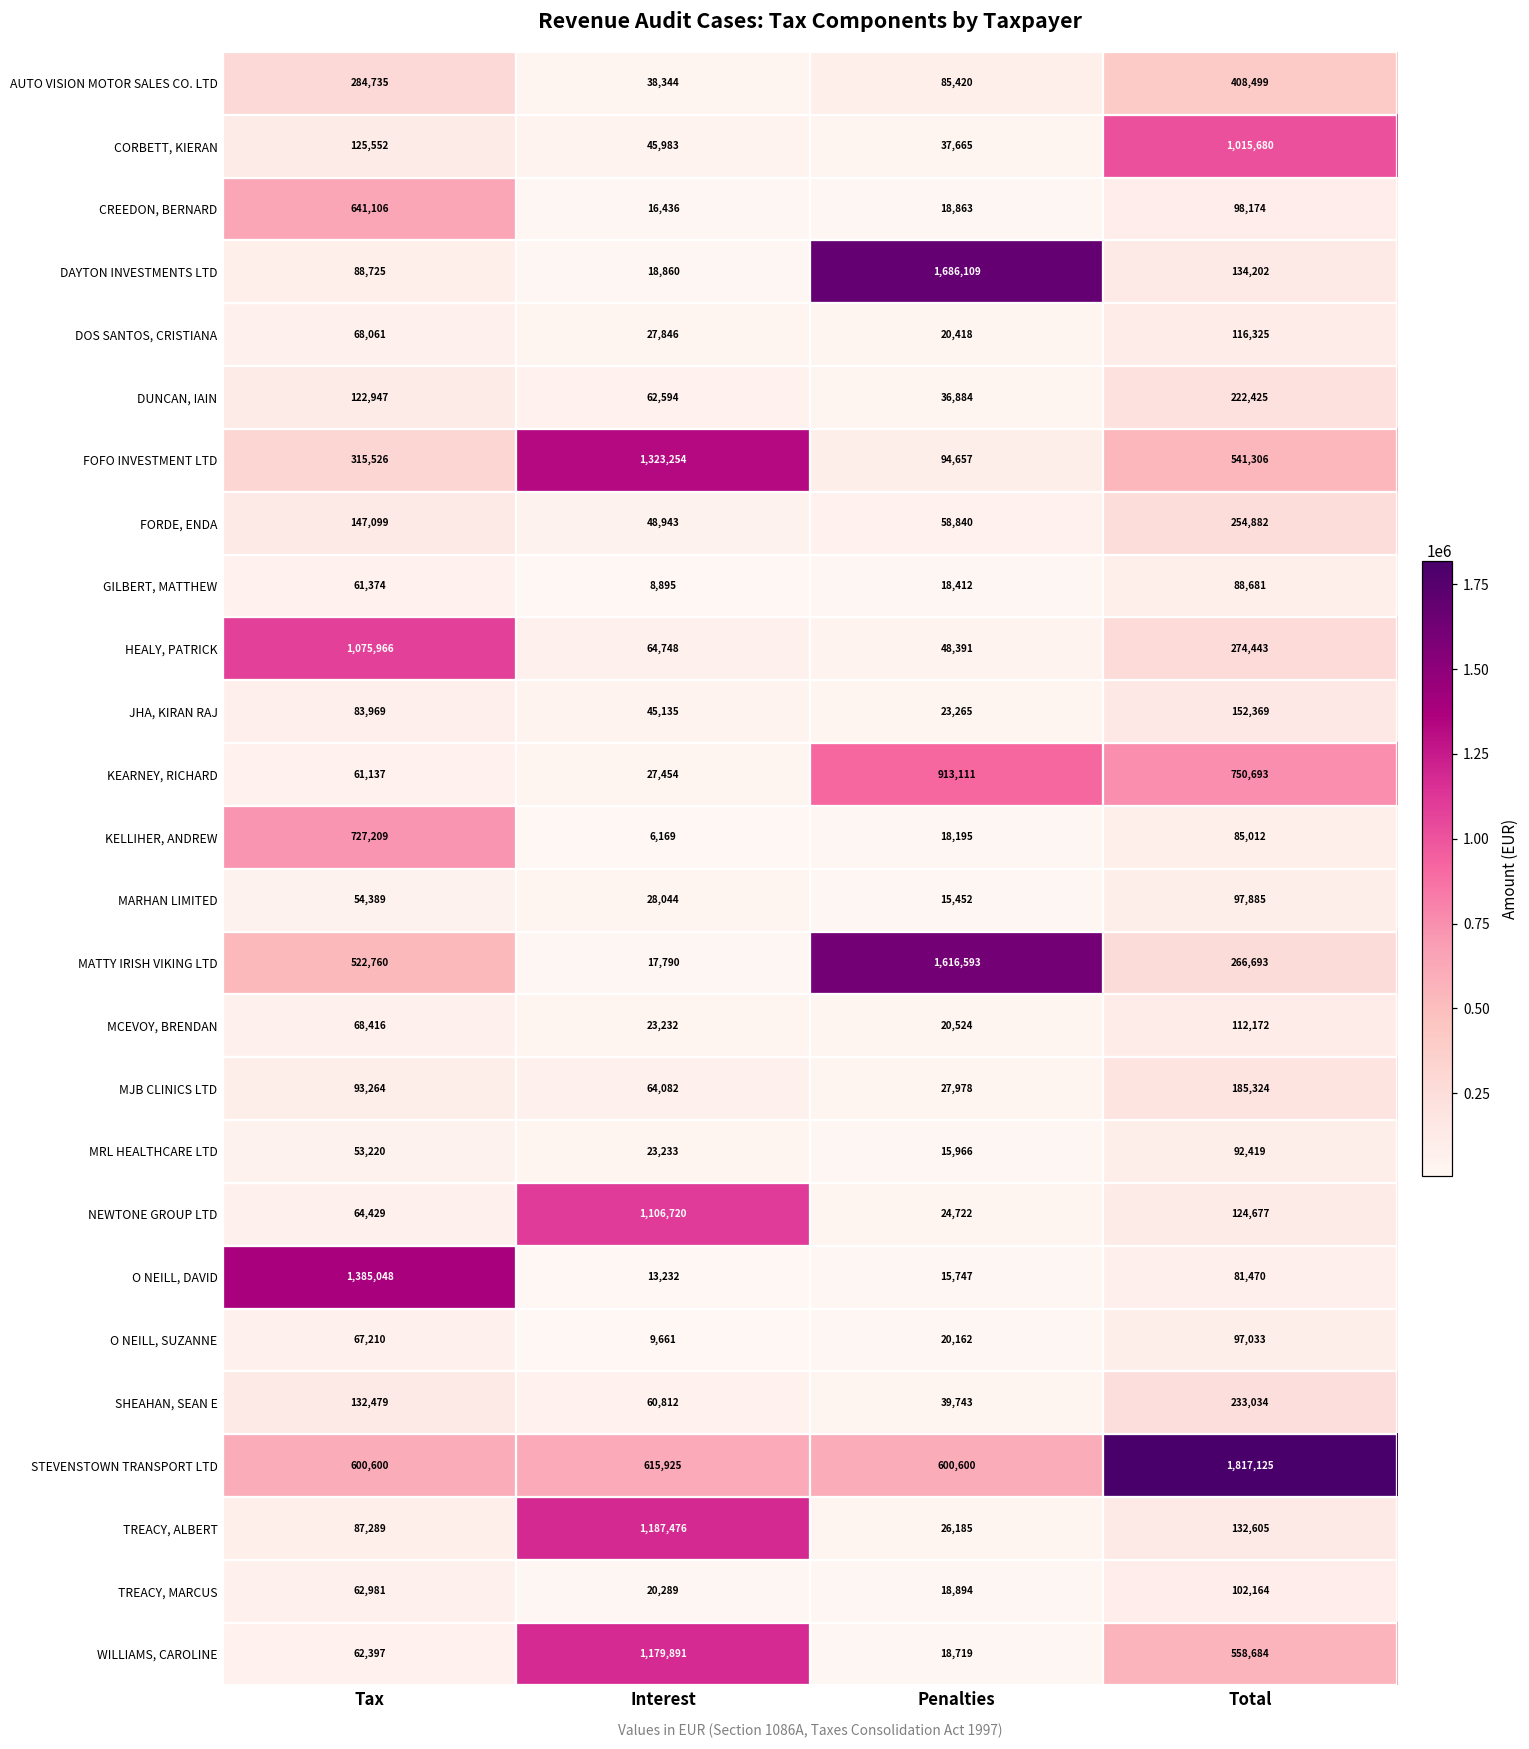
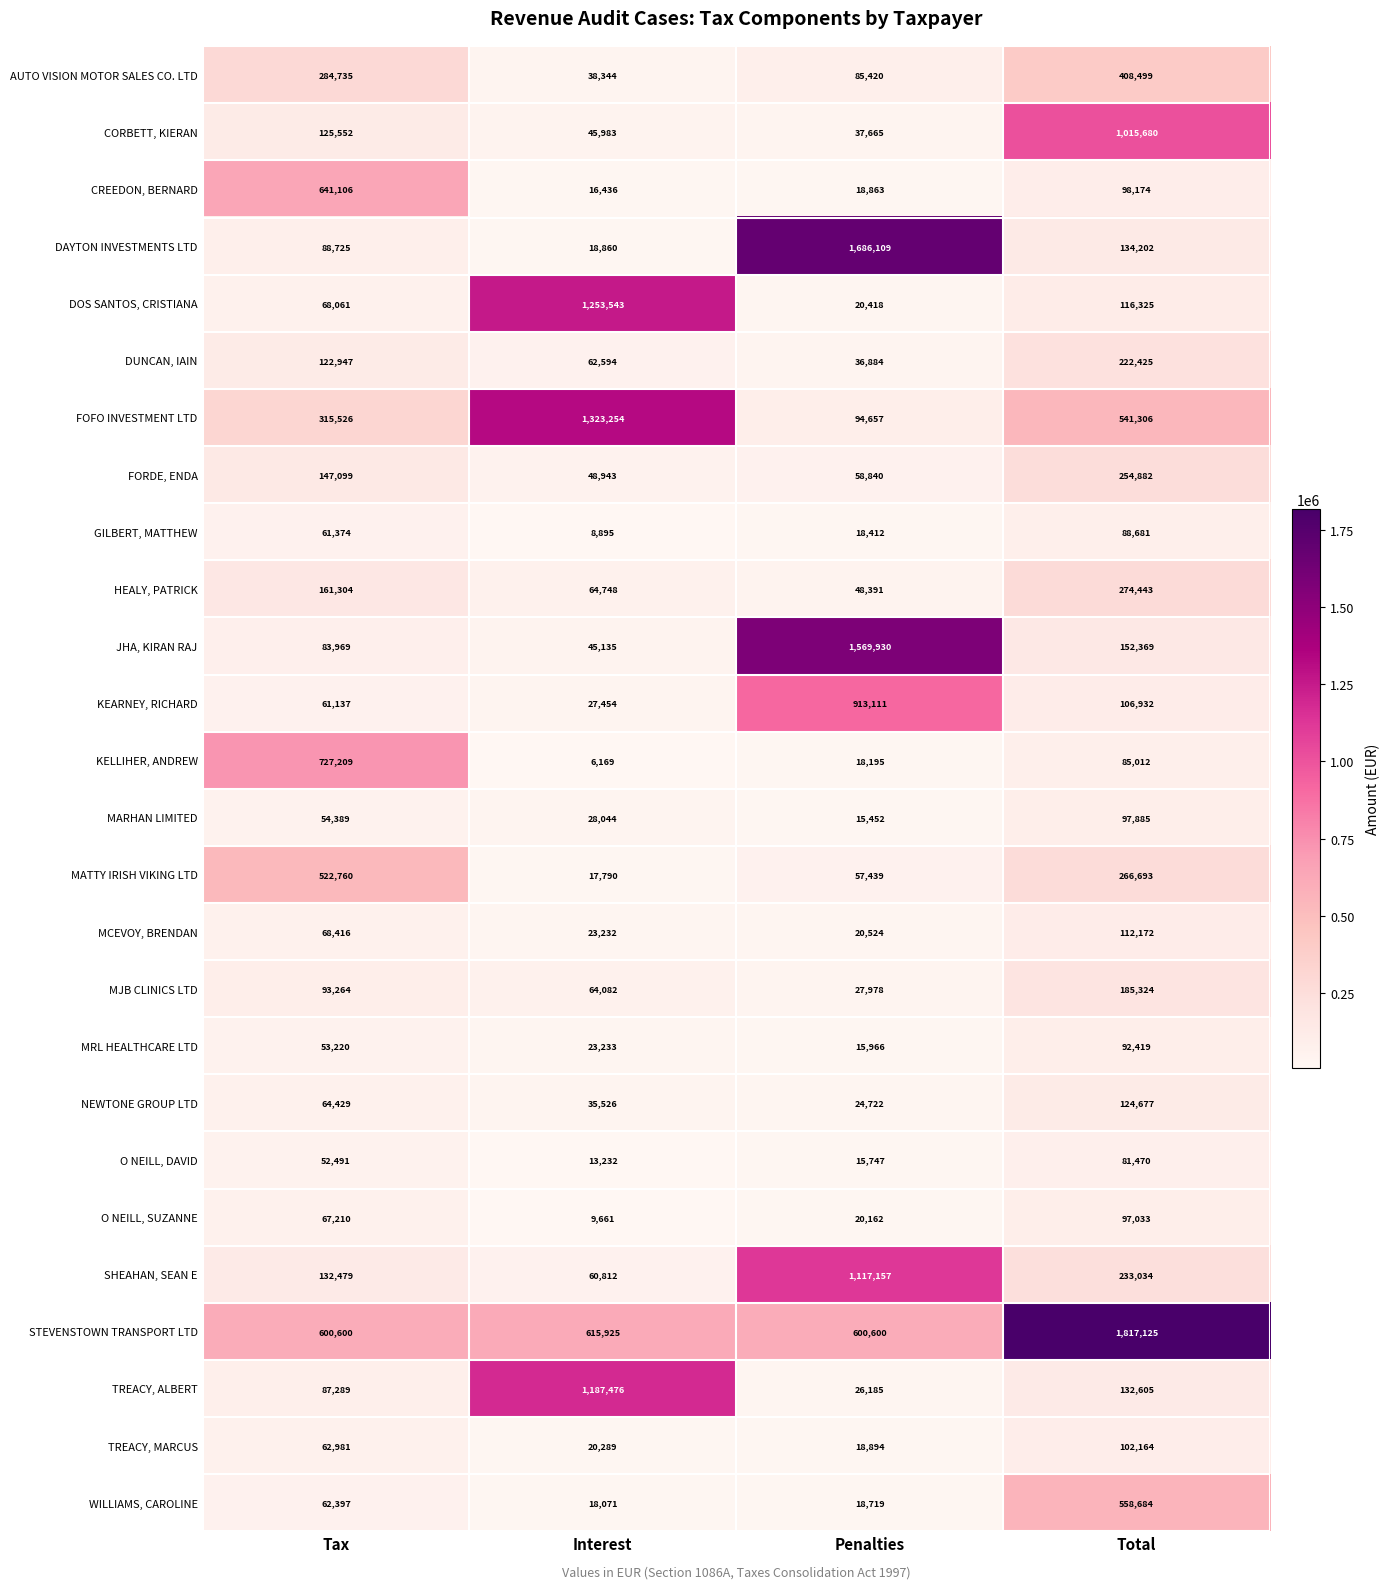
  {
    "AUTO VISION MOTOR SALES CO. LTD": {
      "Tax": "284,735",
      "Interest": "38,344",
      "Penalties": "85,420",
      "Total": "408,499"
    },
    "CORBETT, KIERAN": {
      "Tax": "125,552",
      "Interest": "45,983",
      "Penalties": "37,665",
      "Total": "1,015,680"
    },
    "CREEDON, BERNARD": {
      "Tax": "641,106",
      "Interest": "16,436",
      "Penalties": "18,863",
      "Total": "98,174"
    },
    "DAYTON INVESTMENTS LTD": {
      "Tax": "88,725",
      "Interest": "18,860",
      "Penalties": "1,686,109",
      "Total": "134,202"
    },
    "DOS SANTOS, CRISTIANA": {
      "Tax": "68,061",
-     "Interest": "27,846",
+     "Interest": "1,253,543",
      "Penalties": "20,418",
      "Total": "116,325"
    },
    "DUNCAN, IAIN": {
      "Tax": "122,947",
      "Interest": "62,594",
      "Penalties": "36,884",
      "Total": "222,425"
    },
    "FOFO INVESTMENT LTD": {
      "Tax": "315,526",
      "Interest": "1,323,254",
      "Penalties": "94,657",
      "Total": "541,306"
    },
    "FORDE, ENDA": {
      "Tax": "147,099",
      "Interest": "48,943",
      "Penalties": "58,840",
      "Total": "254,882"
    },
    "GILBERT, MATTHEW": {
      "Tax": "61,374",
      "Interest": "8,895",
      "Penalties": "18,412",
      "Total": "88,681"
    },
    "HEALY, PATRICK": {
-     "Tax": "1,075,966",
+     "Tax": "161,304",
      "Interest": "64,748",
      "Penalties": "48,391",
      "Total": "274,443"
    },
    "JHA, KIRAN RAJ": {
      "Tax": "83,969",
      "Interest": "45,135",
-     "Penalties": "23,265",
+     "Penalties": "1,569,930",
      "Total": "152,369"
    },
    "KEARNEY, RICHARD": {
      "Tax": "61,137",
      "Interest": "27,454",
      "Penalties": "913,111",
-     "Total": "750,693"
+     "Total": "106,932"
    },
    "KELLIHER, ANDREW": {
      "Tax": "727,209",
      "Interest": "6,169",
      "Penalties": "18,195",
      "Total": "85,012"
    },
    "MARHAN LIMITED": {
      "Tax": "54,389",
      "Interest": "28,044",
      "Penalties": "15,452",
      "Total": "97,885"
    },
    "MATTY IRISH VIKING LTD": {
      "Tax": "522,760",
      "Interest": "17,790",
-     "Penalties": "1,616,593",
+     "Penalties": "57,439",
      "Total": "266,693"
    },
    "MCEVOY, BRENDAN": {
      "Tax": "68,416",
      "Interest": "23,232",
      "Penalties": "20,524",
      "Total": "112,172"
    },
    "MJB CLINICS LTD": {
      "Tax": "93,264",
      "Interest": "64,082",
      "Penalties": "27,978",
      "Total": "185,324"
    },
    "MRL HEALTHCARE LTD": {
      "Tax": "53,220",
      "Interest": "23,233",
      "Penalties": "15,966",
      "Total": "92,419"
    },
    "NEWTONE GROUP LTD": {
      "Tax": "64,429",
-     "Interest": "1,106,720",
+     "Interest": "35,526",
      "Penalties": "24,722",
      "Total": "124,677"
    },
    "O NEILL, DAVID": {
-     "Tax": "1,385,048",
+     "Tax": "52,491",
      "Interest": "13,232",
      "Penalties": "15,747",
      "Total": "81,470"
    },
    "O NEILL, SUZANNE": {
      "Tax": "67,210",
      "Interest": "9,661",
      "Penalties": "20,162",
      "Total": "97,033"
    },
    "SHEAHAN, SEAN E": {
      "Tax": "132,479",
      "Interest": "60,812",
-     "Penalties": "39,743",
+     "Penalties": "1,117,157",
      "Total": "233,034"
    },
    "STEVENSTOWN TRANSPORT LTD": {
      "Tax": "600,600",
      "Interest": "615,925",
      "Penalties": "600,600",
      "Total": "1,817,125"
    },
    "TREACY, ALBERT": {
      "Tax": "87,289",
      "Interest": "1,187,476",
      "Penalties": "26,185",
      "Total": "132,605"
    },
    "TREACY, MARCUS": {
      "Tax": "62,981",
      "Interest": "20,289",
      "Penalties": "18,894",
      "Total": "102,164"
    },
    "WILLIAMS, CAROLINE": {
      "Tax": "62,397",
-     "Interest": "1,179,891",
+     "Interest": "18,071",
      "Penalties": "18,719",
      "Total": "558,684"
    }
  }
